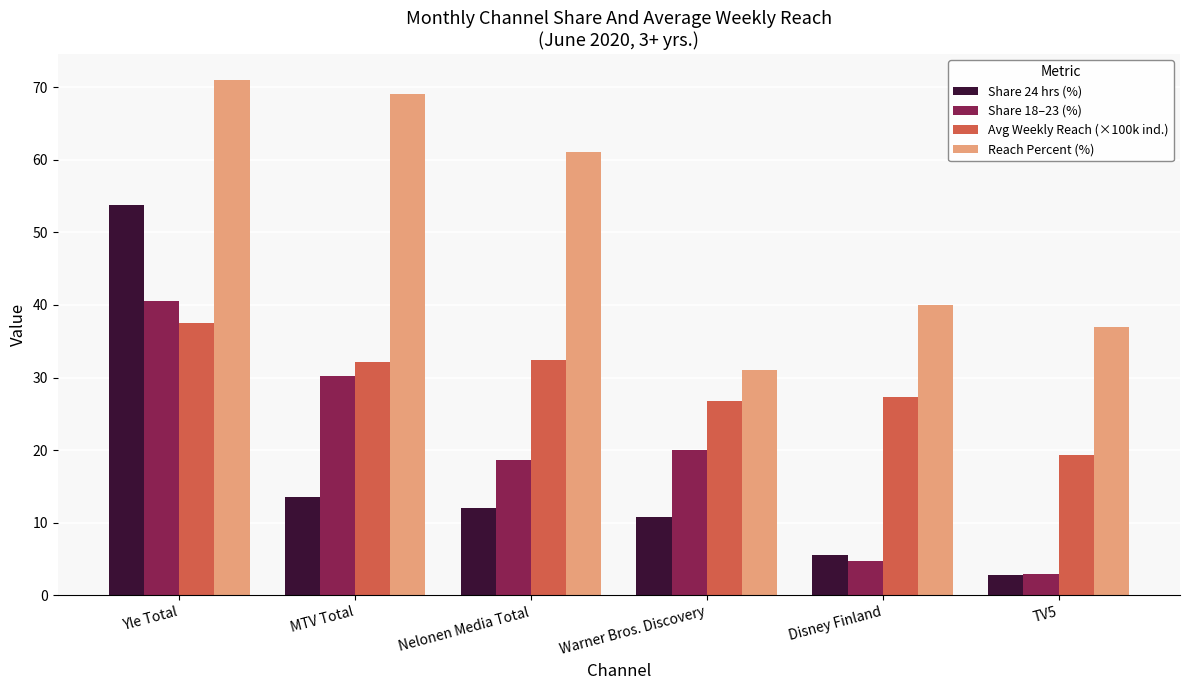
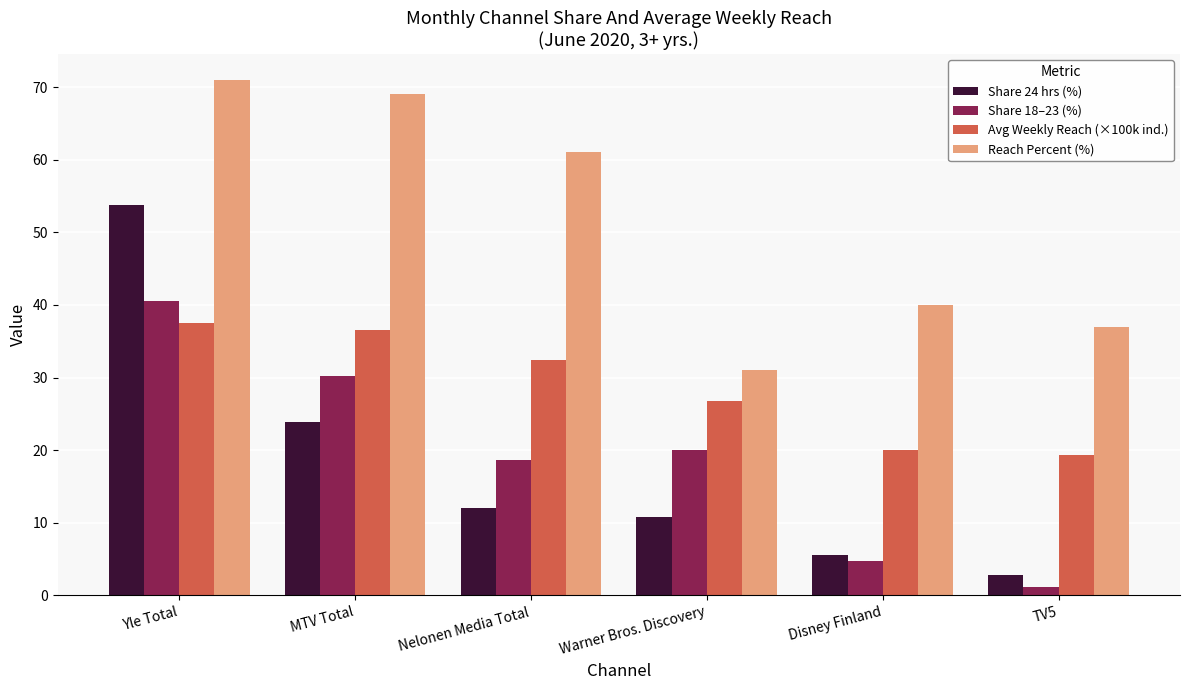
  {
    "Share 24 hrs (%)": {
      "Yle Total": 54,
-     "MTV Total": 14,
+     "MTV Total": 24,
      "Nelonen Media Total": 12,
      "Warner Bros. Discovery": 11,
      "Disney Finland": 6,
      "TV5": 3
    },
    "Share 18–23 (%)": {
      "Yle Total": 41,
      "MTV Total": 30,
      "Nelonen Media Total": 19,
      "Warner Bros. Discovery": 20,
      "Disney Finland": 5,
-     "TV5": 3
+     "TV5": 1
    },
    "Avg Weekly Reach (×100k ind.)": {
      "Yle Total": 38,
-     "MTV Total": 32,
+     "MTV Total": 37,
      "Nelonen Media Total": 32,
      "Warner Bros. Discovery": 27,
-     "Disney Finland": 27,
+     "Disney Finland": 20,
      "TV5": 19
    },
    "Reach Percent (%)": {
      "Yle Total": 71,
      "MTV Total": 69,
      "Nelonen Media Total": 61,
      "Warner Bros. Discovery": 31,
      "Disney Finland": 40,
      "TV5": 37
    }
  }
